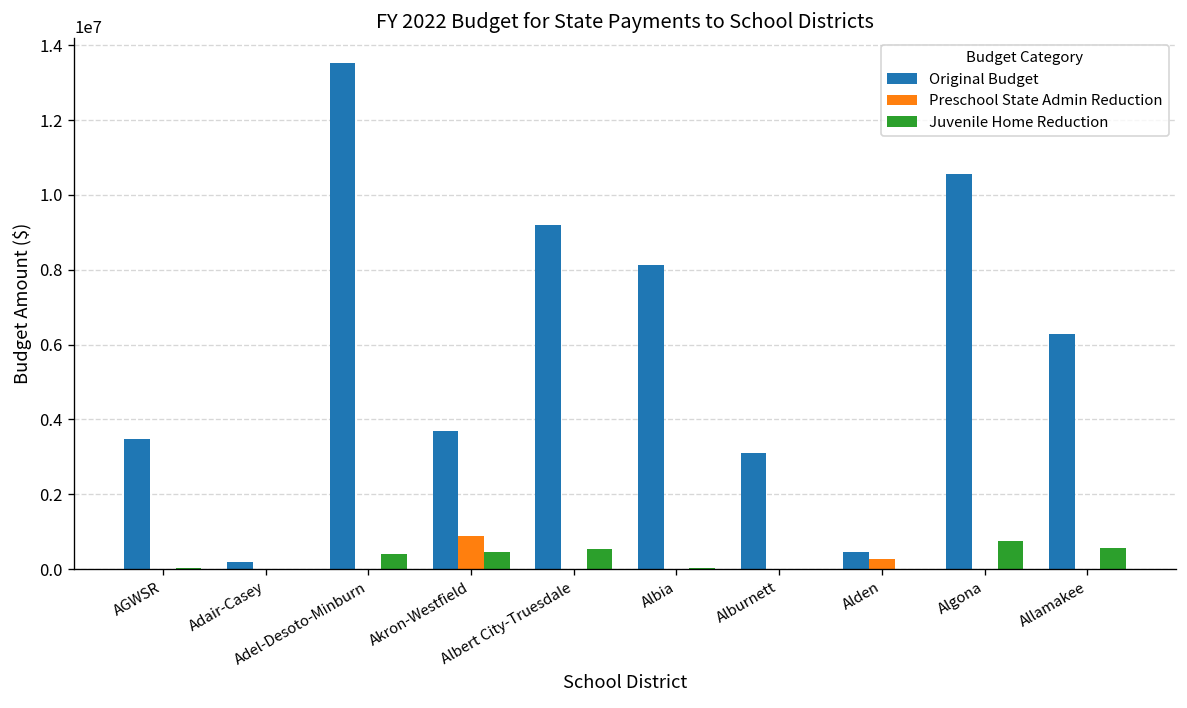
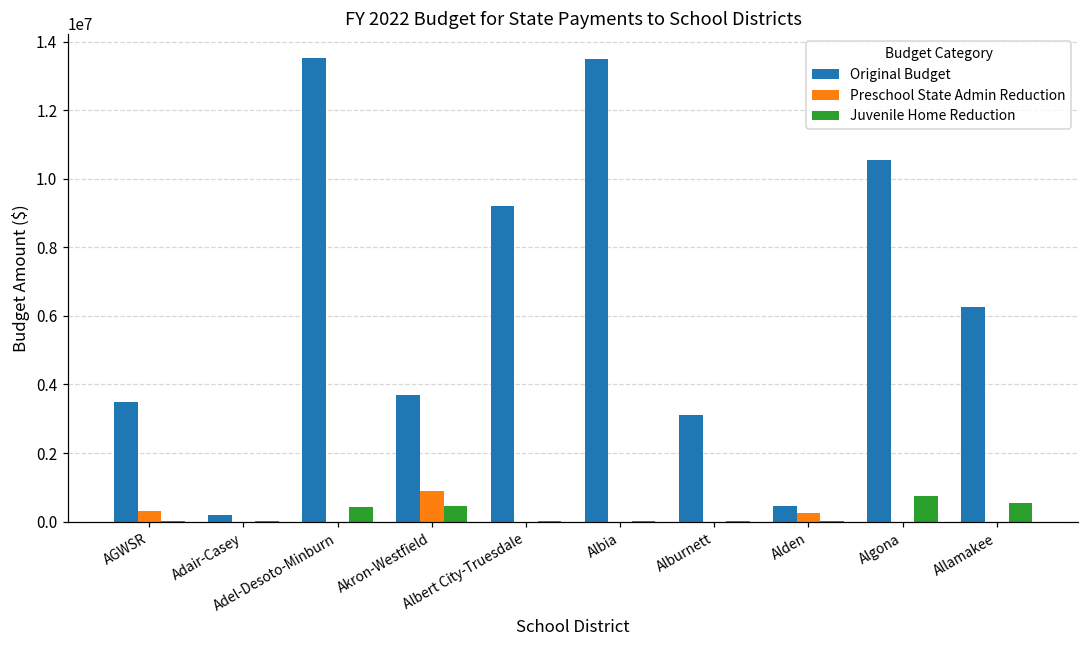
  {
    "Original Budget": {
      "AGWSR": 3500000,
      "Adair-Casey": 200000,
      "Adel-Desoto-Minburn": 13500000,
      "Akron-Westfield": 3700000,
      "Albert City-Truesdale": 9200000,
-     "Albia": 8100000,
+     "Albia": 13500000,
      "Alburnett": 3100000,
      "Alden": 500000,
      "Algona": 10500000,
      "Allamakee": 6300000
    },
    "Preschool State Admin Reduction": {
-     "AGWSR": 0,
+     "AGWSR": 300000,
      "Adel-Desoto-Minburn": 0,
      "Akron-Westfield": 900000,
      "Alden": 300000
    },
    "Juvenile Home Reduction": {
      "Adel-Desoto-Minburn": 400000,
      "Akron-Westfield": 500000,
-     "Albert City-Truesdale": 500000,
+     "Albert City-Truesdale": 0,
      "Algona": 700000,
      "Allamakee": 600000
    }
  }
